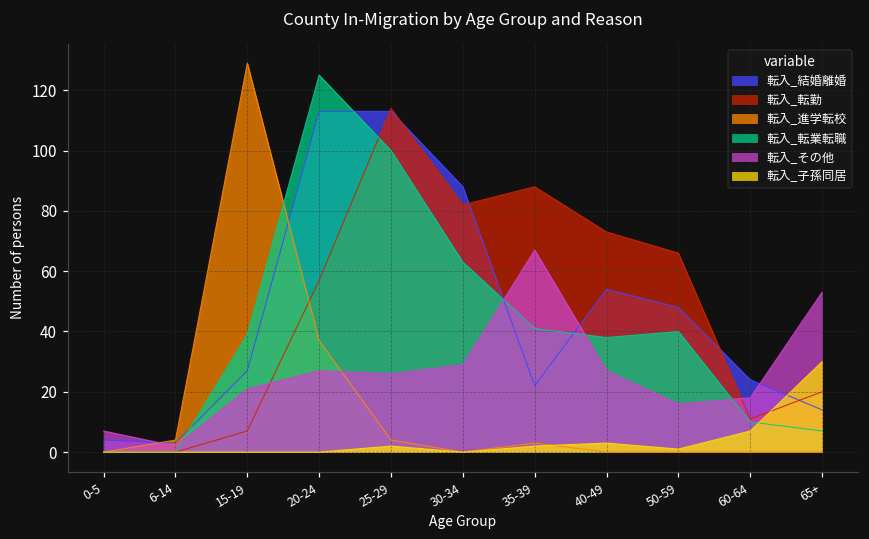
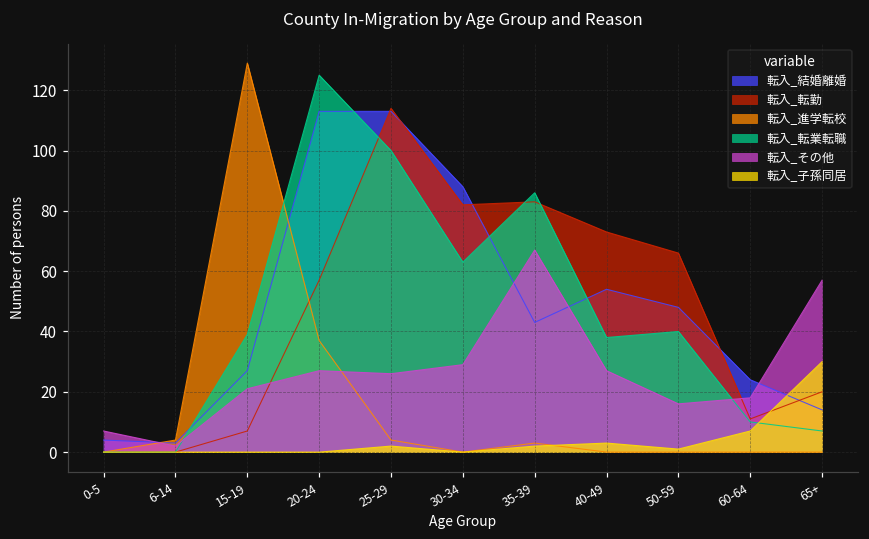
  {
    "転入_結婚離婚": {
      "0-5": 4,
      "6-14": 3,
      "15-19": 27,
      "20-24": 113,
      "25-29": 113,
      "30-34": 88,
-     "35-39": 22,
+     "35-39": 43,
      "40-49": 54,
      "50-59": 48,
      "60-64": 24,
      "65+": 14
    },
    "転入_転勤": {
      "15-19": 7,
      "20-24": 57,
      "25-29": 114,
      "30-34": 82,
-     "35-39": 88,
+     "35-39": 83,
      "40-49": 73,
      "50-59": 66,
      "60-64": 11,
      "65+": 20
    },
    "転入_進学転校": {
      "6-14": 4,
      "15-19": 129,
      "20-24": 37,
      "25-29": 4,
      "35-39": 3,
      "40-49": 0,
      "50-59": 0,
      "60-64": 0,
      "65+": 0
    },
    "転入_転業転職": {
      "15-19": 39,
      "20-24": 125,
      "25-29": 100,
      "30-34": 63,
-     "35-39": 41,
+     "35-39": 86,
      "40-49": 38,
      "50-59": 40,
      "60-64": 10,
      "65+": 7
    },
    "転入_その他": {
      "0-5": 7,
      "6-14": 2,
      "15-19": 21,
      "20-24": 27,
      "25-29": 26,
      "30-34": 29,
      "35-39": 67,
      "40-49": 27,
      "50-59": 16,
      "60-64": 18,
-     "65+": 53
+     "65+": 57
    },
    "転入_子孫同居": {
      "15-19": 0,
      "20-24": 0,
      "25-29": 2,
      "35-39": 2,
      "40-49": 3,
      "50-59": 1,
      "60-64": 7,
      "65+": 30
    }
  }
